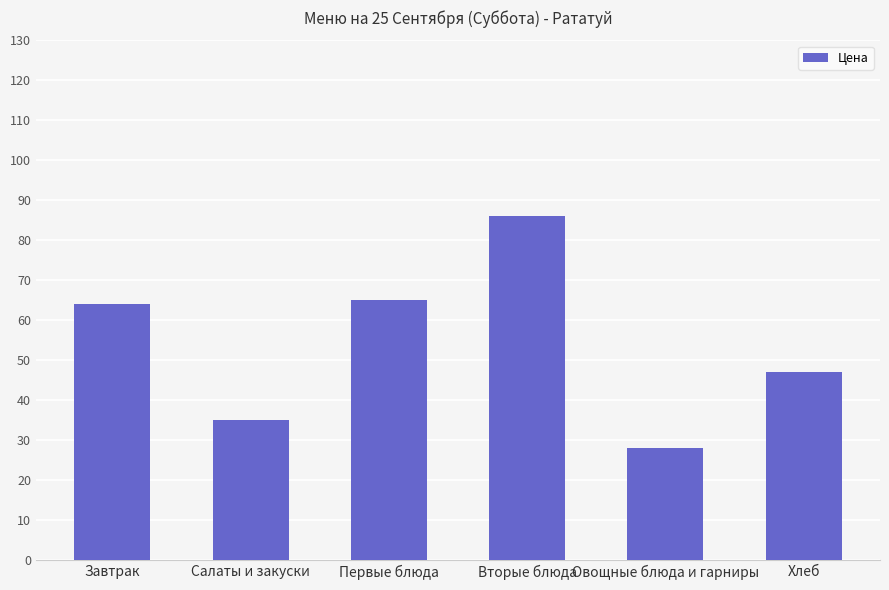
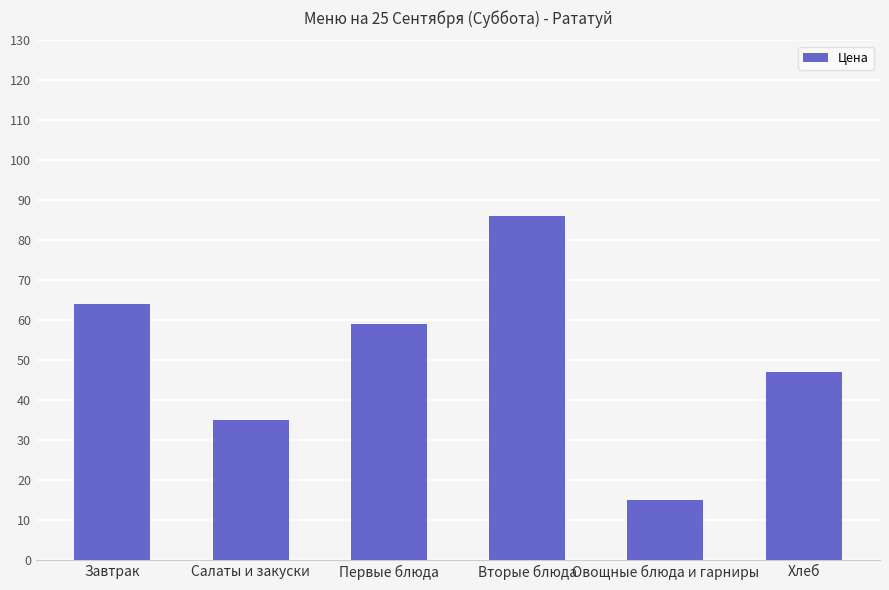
  {
    "Завтрак": 64,
    "Салаты и закуски": 35,
-   "Первые блюда": 65,
+   "Первые блюда": 59,
    "Вторые блюда": 86,
-   "Овощные блюда и гарниры": 28,
+   "Овощные блюда и гарниры": 15,
    "Хлеб": 47
  }
